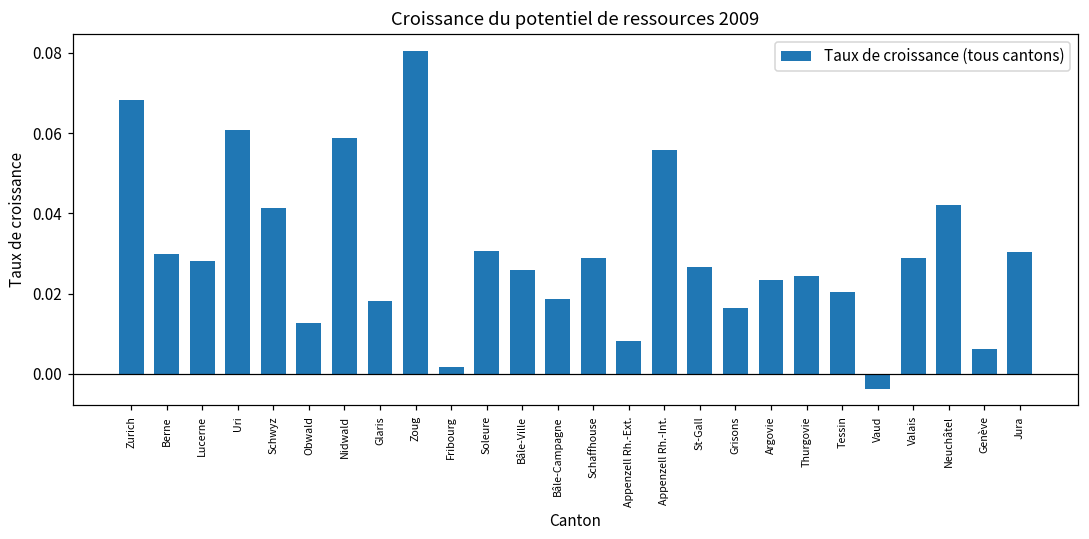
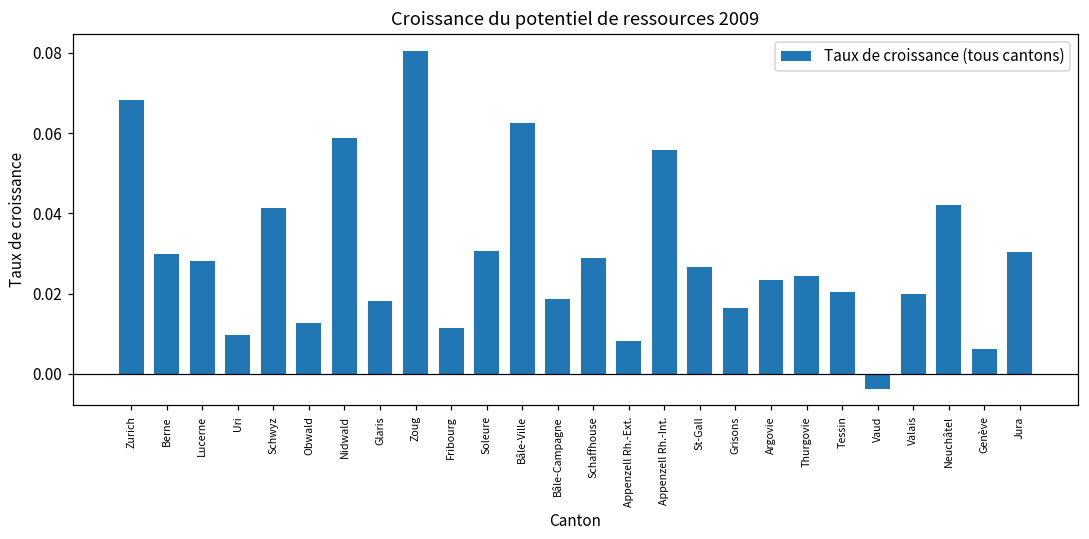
  {
    "Zurich": 0.068,
    "Berne": 0.030,
    "Lucerne": 0.028,
-   "Uri": 0.061,
+   "Uri": 0.010,
    "Schwyz": 0.041,
    "Obwald": 0.013,
    "Nidwald": 0.059,
    "Glaris": 0.018,
    "Zoug": 0.080,
-   "Fribourg": 0.002,
+   "Fribourg": 0.011,
    "Soleure": 0.031,
-   "Bâle-Ville": 0.026,
+   "Bâle-Ville": 0.062,
    "Bâle-Campagne": 0.019,
    "Schaffhouse": 0.029,
    "Appenzell Rh.-Ext.": 0.008,
    "Appenzell Rh.-Int.": 0.056,
    "St-Gall": 0.027,
    "Grisons": 0.017,
    "Argovie": 0.024,
    "Thurgovie": 0.024,
    "Tessin": 0.020,
    "Vaud": -0.004,
-   "Valais": 0.029,
+   "Valais": 0.020,
    "Neuchâtel": 0.042,
    "Genève": 0.006,
    "Jura": 0.030
  }
